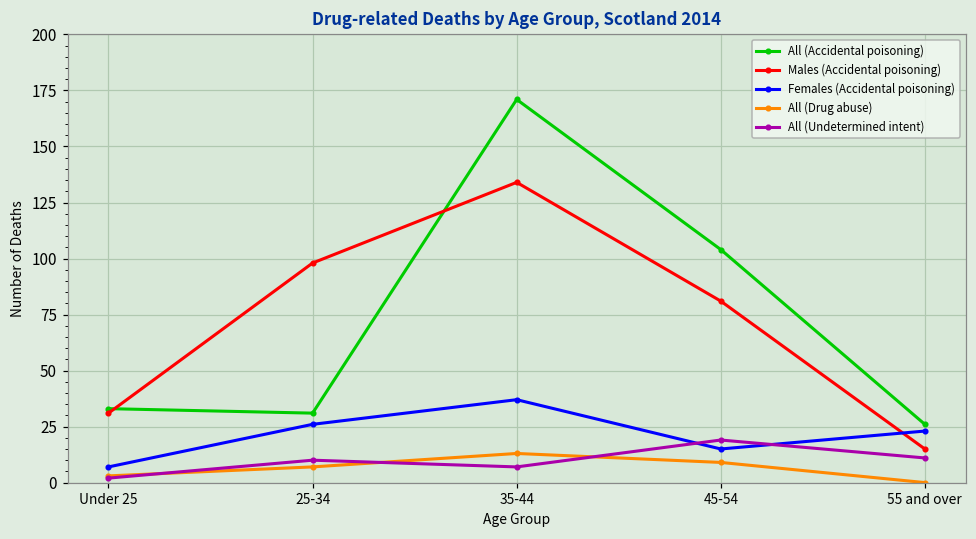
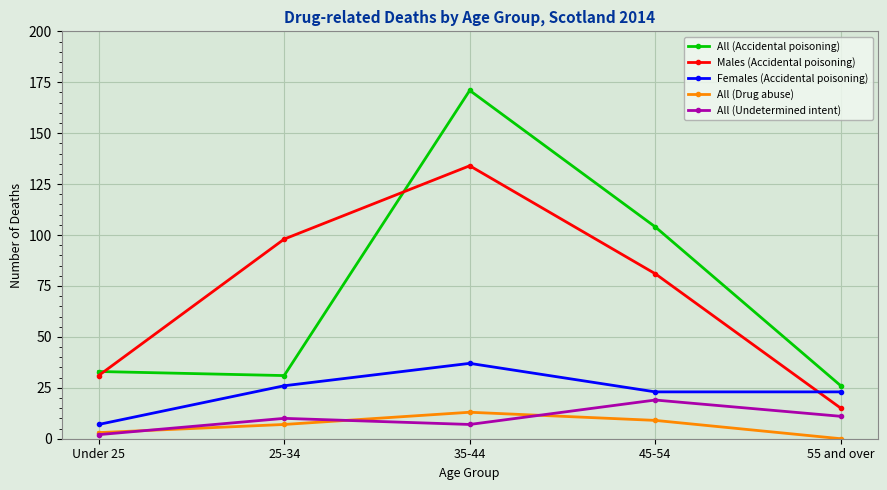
  {
    "All (Accidental poisoning)": {
      "Under 25": 33,
      "25-34": 31,
      "35-44": 171,
      "45-54": 104,
      "55 and over": 26
    },
    "Males (Accidental poisoning)": {
      "Under 25": 31,
      "25-34": 98,
      "35-44": 134,
      "45-54": 81,
      "55 and over": 15
    },
    "Females (Accidental poisoning)": {
      "Under 25": 7,
      "25-34": 26,
      "35-44": 37,
-     "45-54": 15,
+     "45-54": 23,
      "55 and over": 23
    },
    "All (Drug abuse)": {
      "25-34": 7,
      "35-44": 13,
      "45-54": 9,
      "55 and over": 0
    },
    "All (Undetermined intent)": {
      "25-34": 10,
      "35-44": 7,
      "45-54": 19,
      "55 and over": 11
    }
  }
